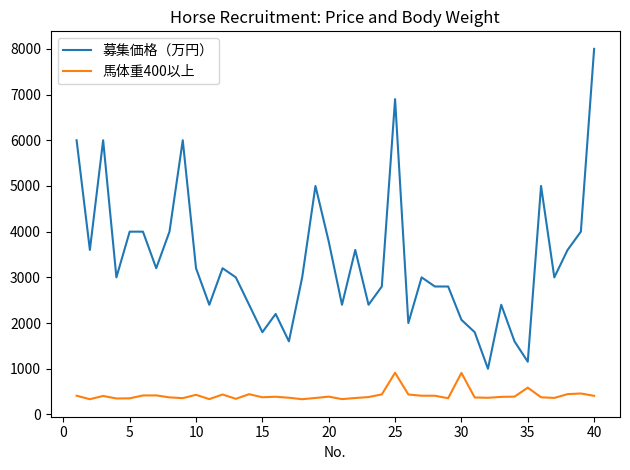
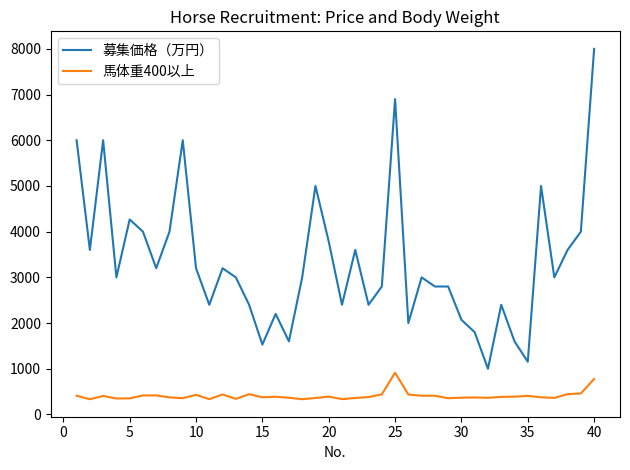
  {
    "募集価格（万円）": {
-     "5": 4000,
+     "5": 4300,
      "10": 3200,
-     "15": 1800,
+     "15": 1500,
      "20": 3800,
      "25": 6900,
      "30": 2100,
      "35": 1200,
      "40": 8000
    },
    "馬体重400以上": {
      "5": 400,
      "10": 400,
      "15": 400,
      "20": 400,
      "25": 900,
-     "30": 900,
-     "35": 600,
-     "40": 400
+     "30": 400,
+     "35": 400,
+     "40": 800
    }
  }
